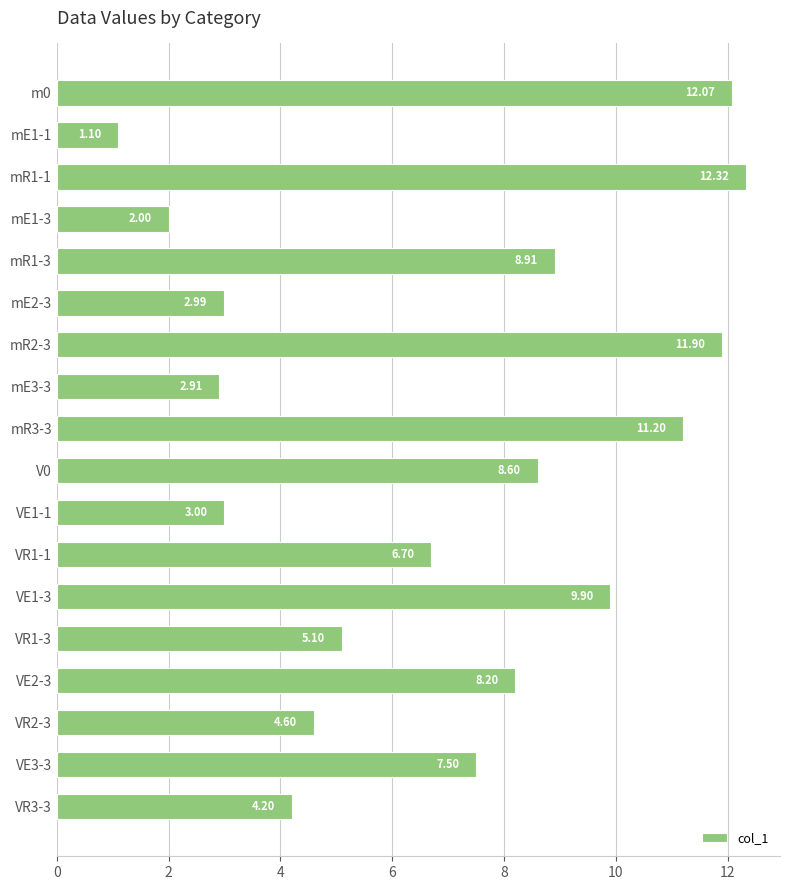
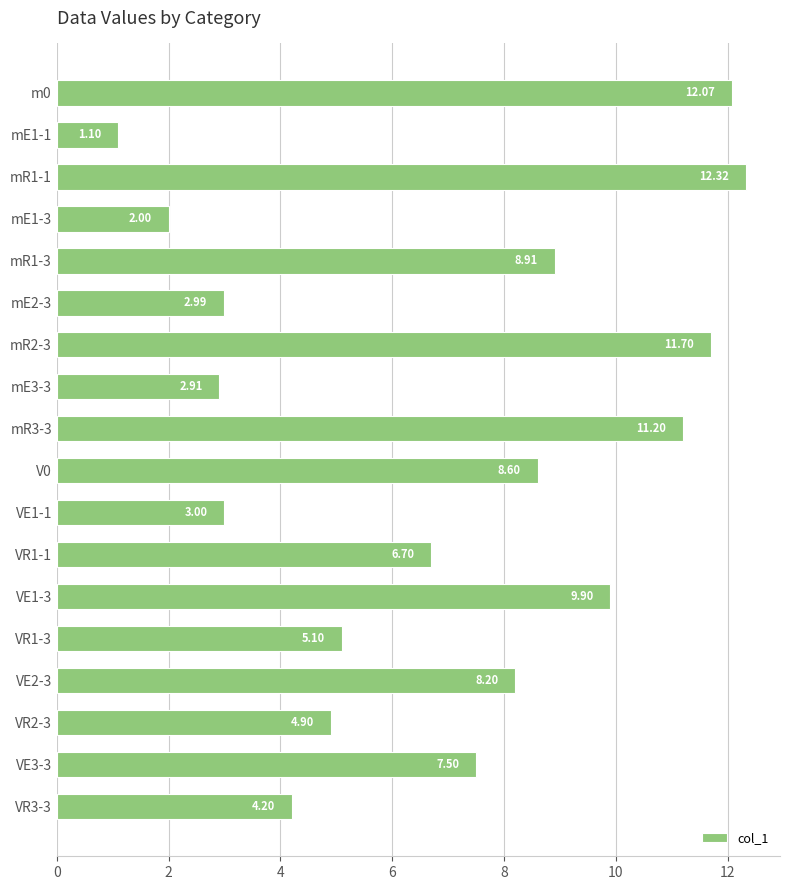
  {
    "m0": 12.07,
    "mE1-1": 1.10,
    "mR1-1": 12.32,
    "mE1-3": 2.00,
    "mR1-3": 8.91,
    "mE2-3": 2.99,
-   "mR2-3": 11.90,
+   "mR2-3": 11.70,
    "mE3-3": 2.91,
    "mR3-3": 11.20,
    "V0": 8.60,
    "VE1-1": 3.00,
    "VR1-1": 6.70,
    "VE1-3": 9.90,
    "VR1-3": 5.10,
    "VE2-3": 8.20,
-   "VR2-3": 4.60,
+   "VR2-3": 4.90,
    "VE3-3": 7.50,
    "VR3-3": 4.20
  }
